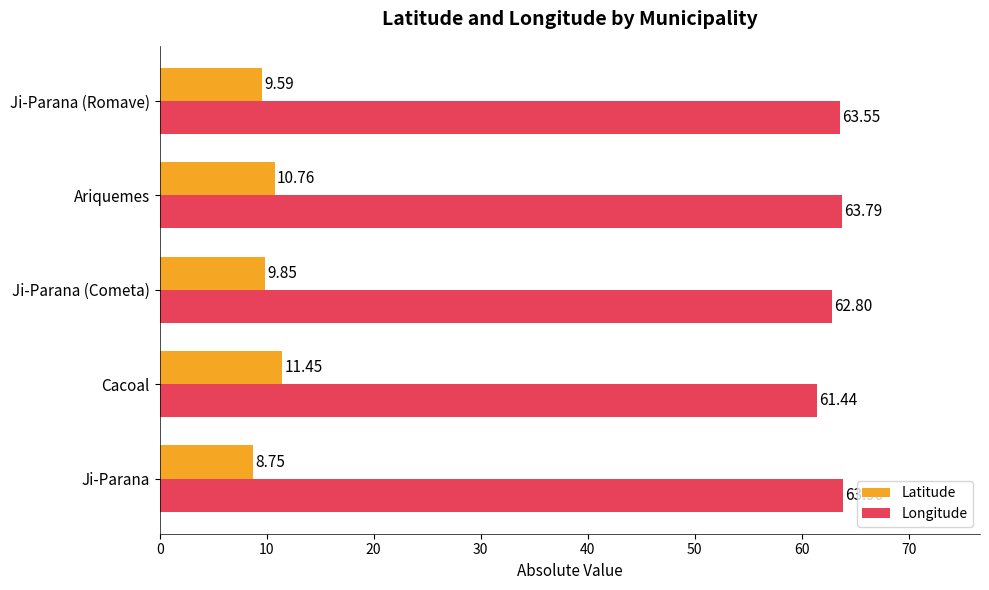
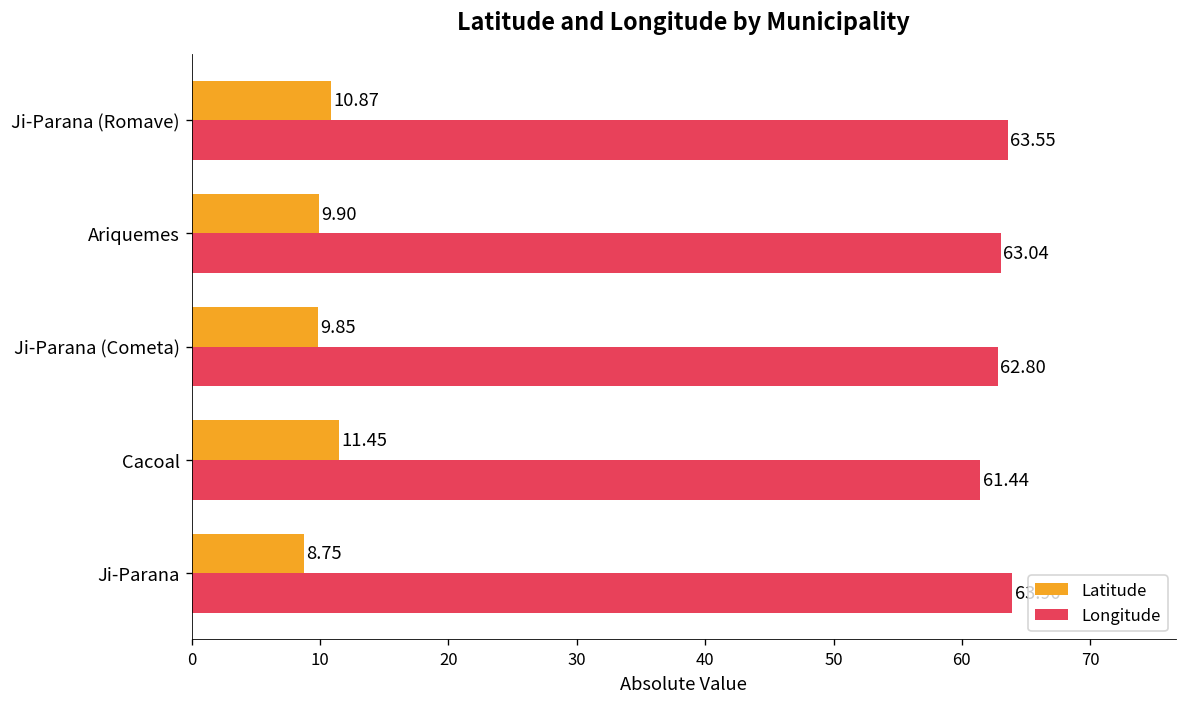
  {
    "Latitude": {
-     "Ji-Parana (Romave)": 9.59,
-     "Ariquemes": 10.76,
+     "Ji-Parana (Romave)": 10.87,
+     "Ariquemes": 9.90,
      "Ji-Parana (Cometa)": 9.85,
      "Cacoal": 11.45,
      "Ji-Parana": 8.75
    },
    "Longitude": {
      "Ji-Parana (Romave)": 63.55,
-     "Ariquemes": 63.79,
+     "Ariquemes": 63.04,
      "Ji-Parana (Cometa)": 62.80,
      "Cacoal": 61.44
    }
  }
